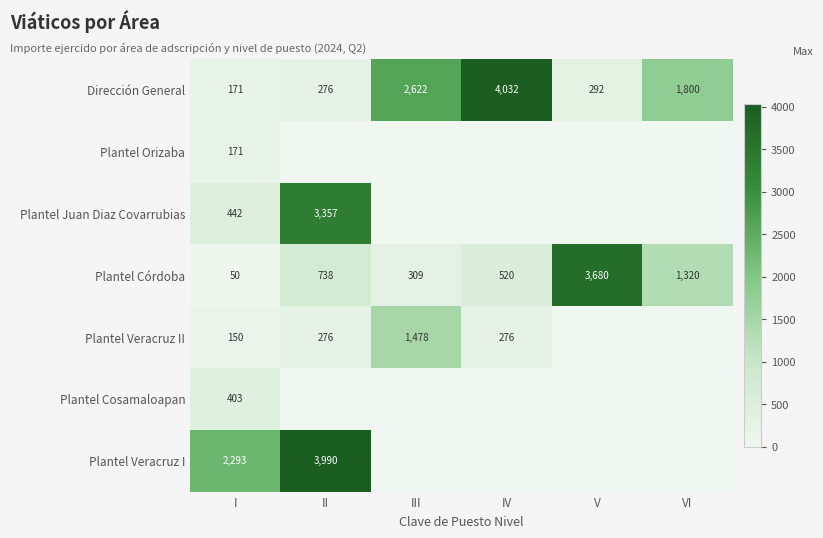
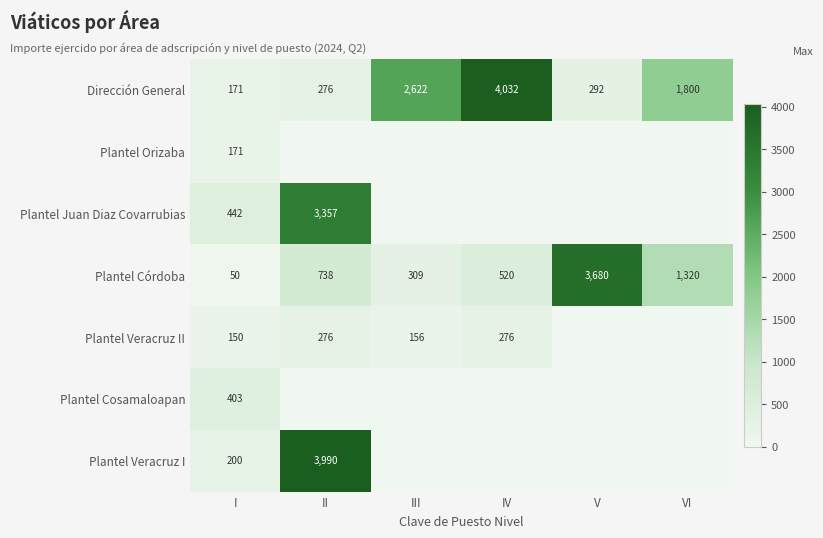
  {
    "Dirección General": {
      "I": "171",
      "II": "276",
      "III": "2,622",
      "IV": "4,032",
      "V": "292",
      "VI": "1,800"
    },
    "Plantel Orizaba": {
      "I": "171"
    },
    "Plantel Juan Diaz Covarrubias": {
      "I": "442",
      "II": "3,357"
    },
    "Plantel Córdoba": {
      "I": "50",
      "II": "738",
      "III": "309",
      "IV": "520",
      "V": "3,680",
      "VI": "1,320"
    },
    "Plantel Veracruz II": {
      "I": "150",
      "II": "276",
-     "III": "1,478",
+     "III": "156",
      "IV": "276"
    },
    "Plantel Cosamaloapan": {
      "I": "403"
    },
    "Plantel Veracruz I": {
-     "I": "2,293",
+     "I": "200",
      "II": "3,990"
    }
  }
